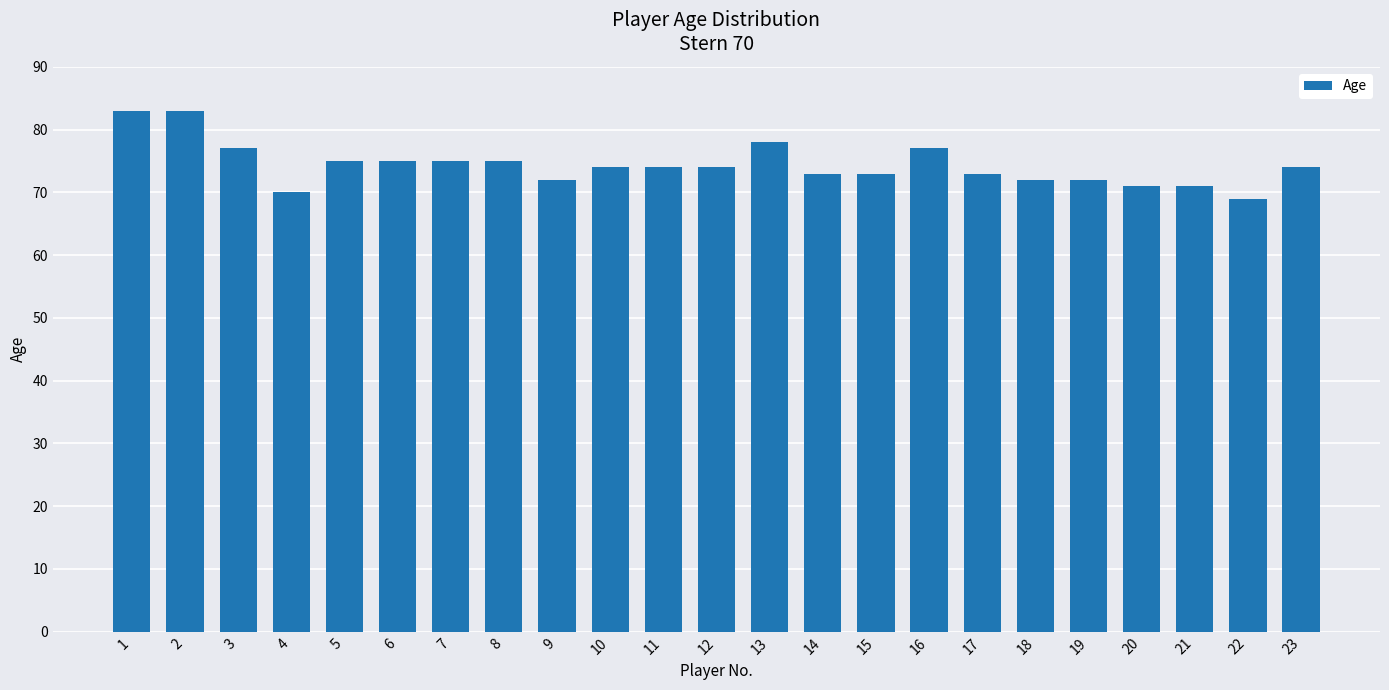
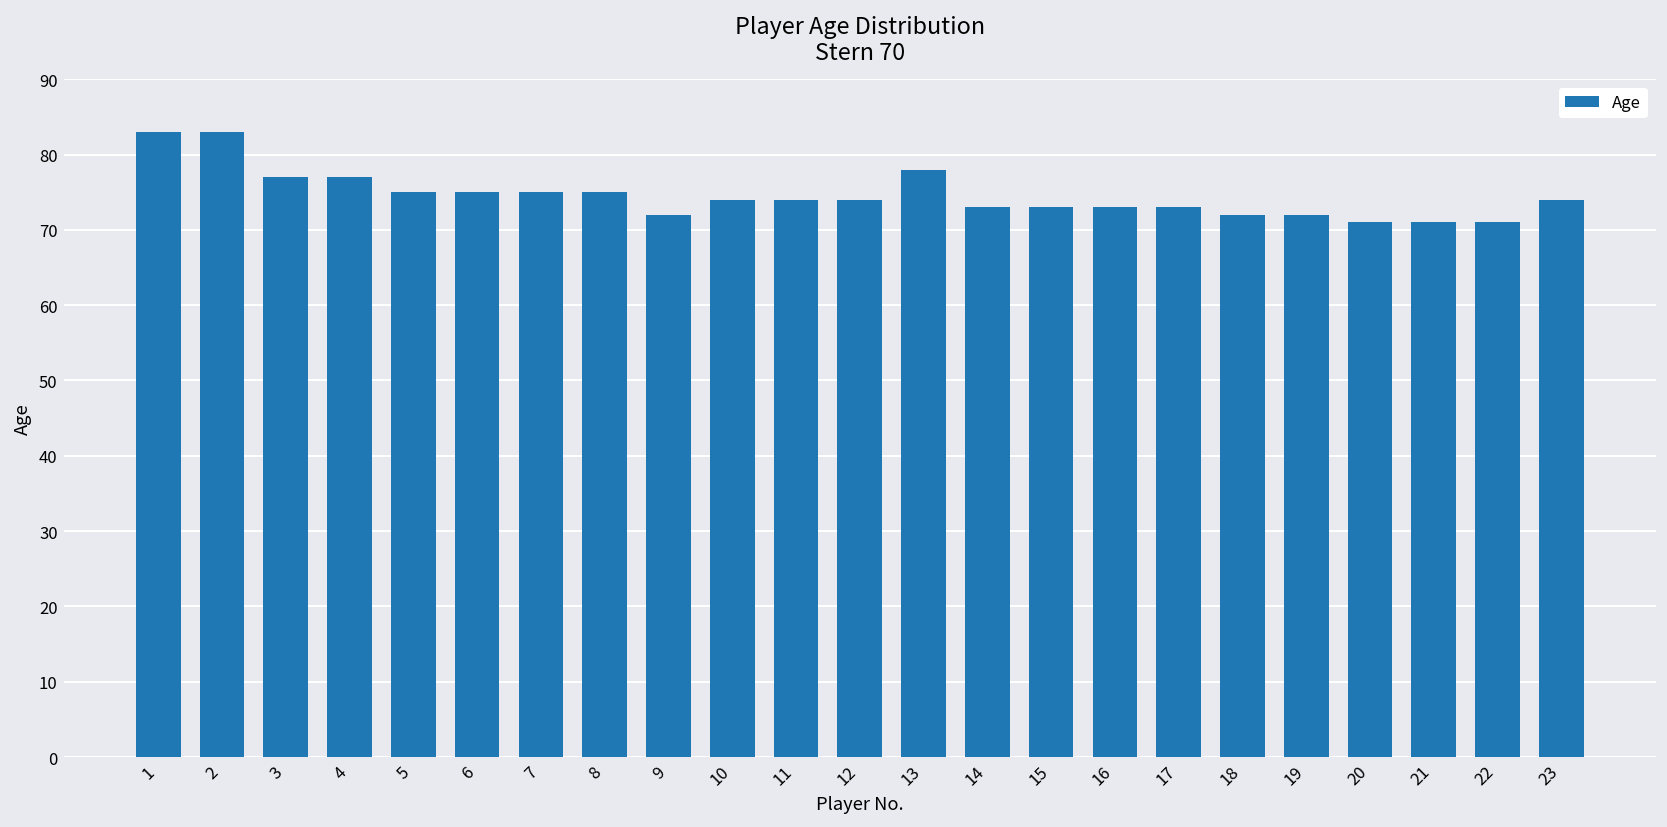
  {
    "1": 83,
    "2": 83,
    "3": 77,
-   "4": 70,
+   "4": 77,
    "5": 75,
    "6": 75,
    "7": 75,
    "8": 75,
    "9": 72,
    "10": 74,
    "11": 74,
    "12": 74,
    "13": 78,
    "14": 73,
    "15": 73,
-   "16": 77,
+   "16": 73,
    "17": 73,
    "18": 72,
    "19": 72,
    "20": 71,
    "21": 71,
-   "22": 69,
+   "22": 71,
    "23": 74
  }
